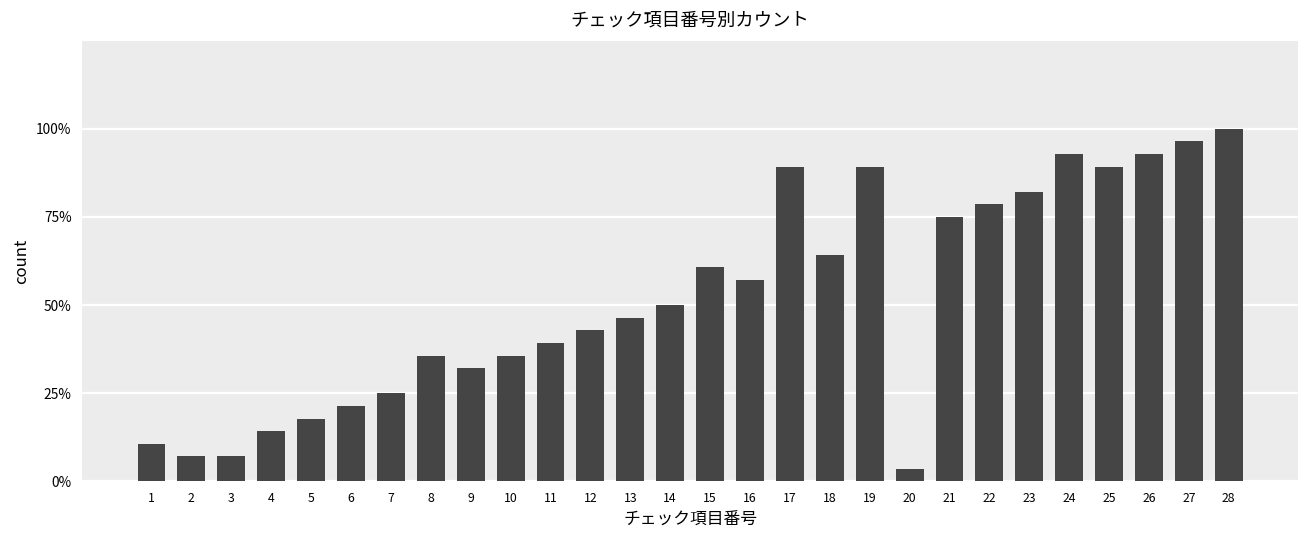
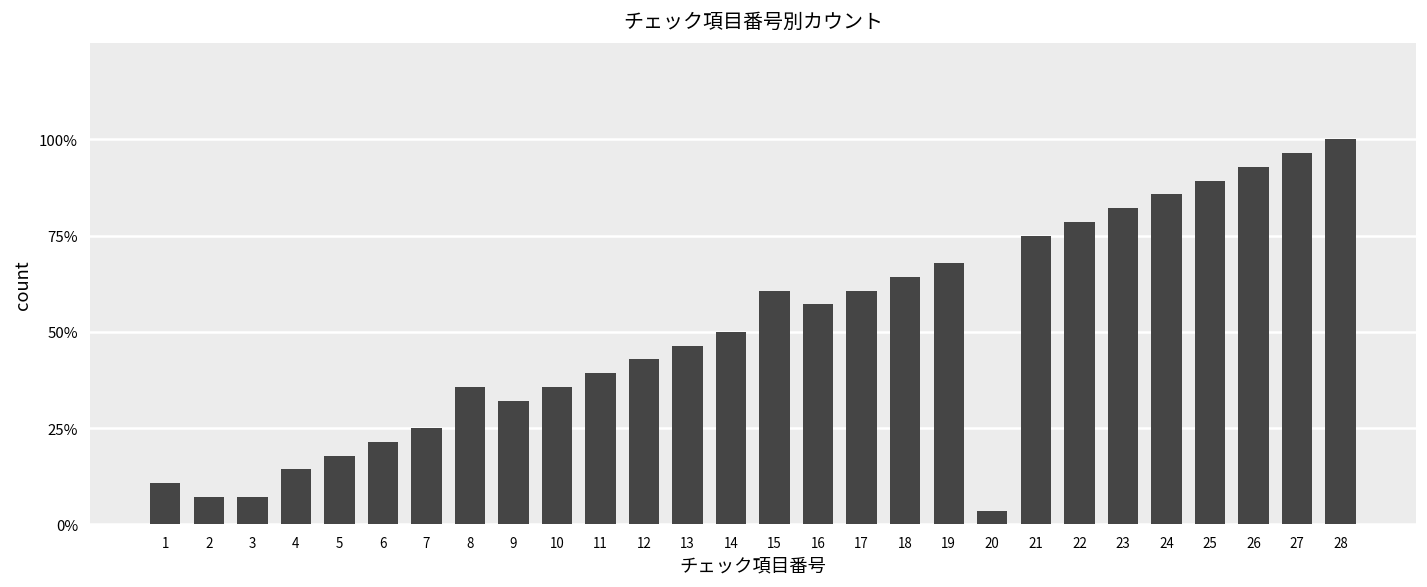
  {
    "1": "11%",
    "2": "7%",
    "3": "7%",
    "4": "14%",
    "5": "18%",
    "6": "21%",
    "7": "25%",
    "8": "36%",
    "9": "32%",
    "10": "36%",
    "11": "39%",
    "12": "43%",
    "13": "46%",
    "14": "50%",
    "15": "61%",
    "16": "57%",
-   "17": "89%",
+   "17": "61%",
    "18": "64%",
-   "19": "89%",
+   "19": "68%",
    "20": "4%",
    "21": "75%",
    "22": "79%",
    "23": "82%",
-   "24": "93%",
+   "24": "86%",
    "25": "89%",
    "26": "93%",
    "27": "96%",
    "28": "100%"
  }
